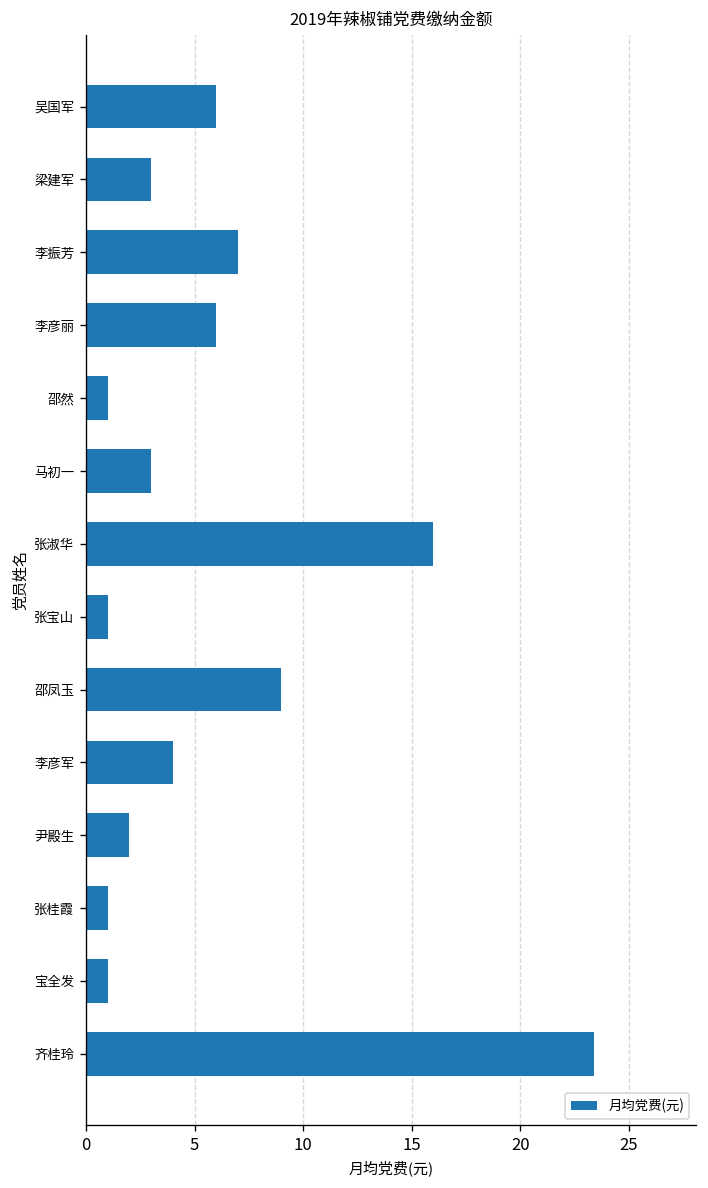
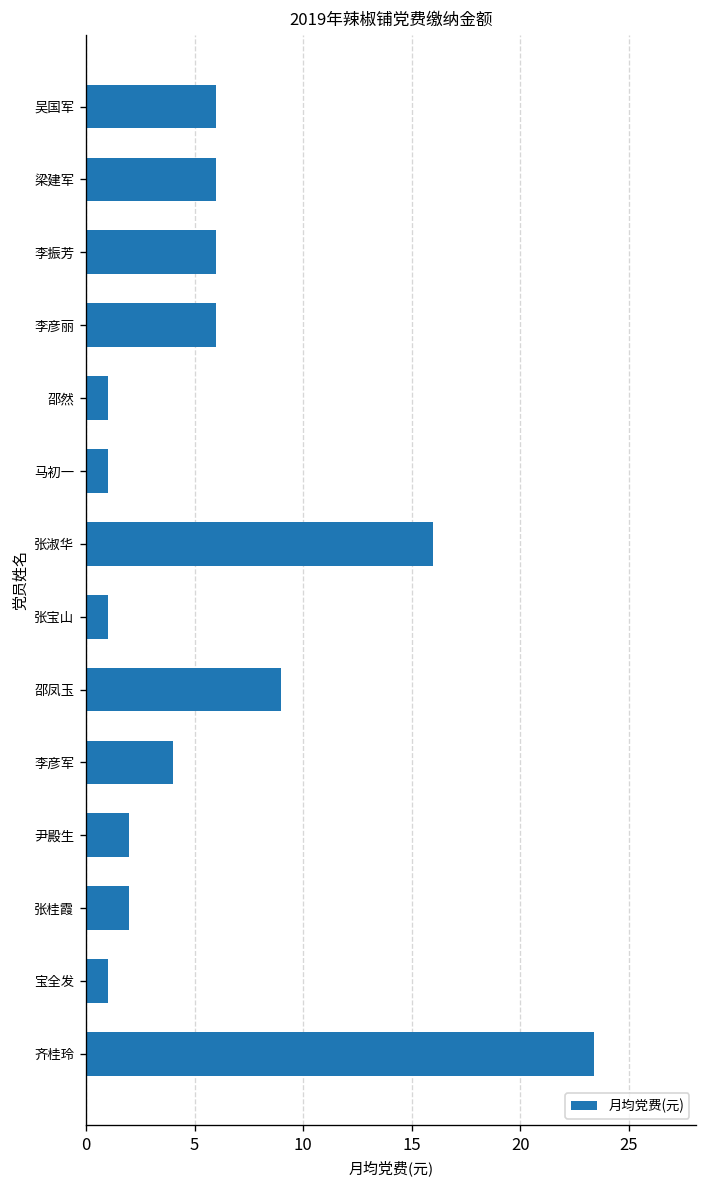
  {
    "吴国军": 6,
-   "梁建军": 3,
-   "李振芳": 7,
+   "梁建军": 6,
+   "李振芳": 6,
    "李彦丽": 6,
    "邵然": 1,
-   "马初一": 3,
+   "马初一": 1,
    "张淑华": 16,
    "张宝山": 1,
    "邵凤玉": 9,
    "李彦军": 4,
    "尹殿生": 2,
-   "张桂霞": 1,
+   "张桂霞": 2,
    "宝全发": 1,
    "齐桂玲": 23.4
  }
